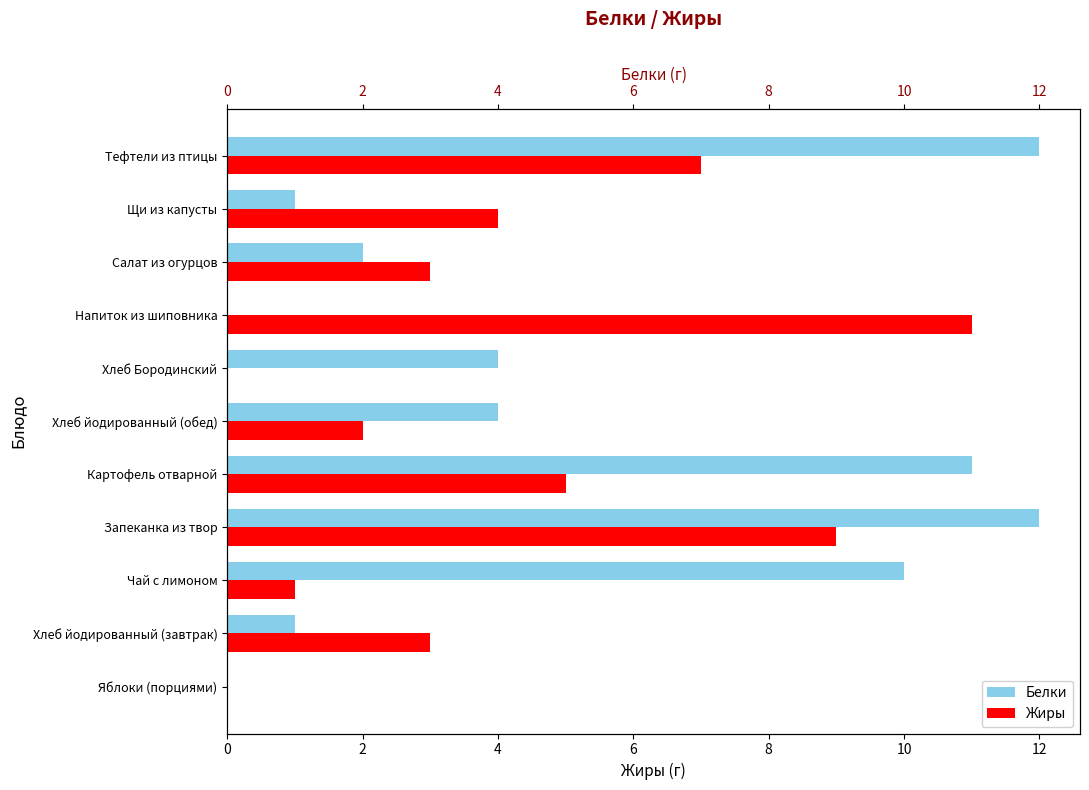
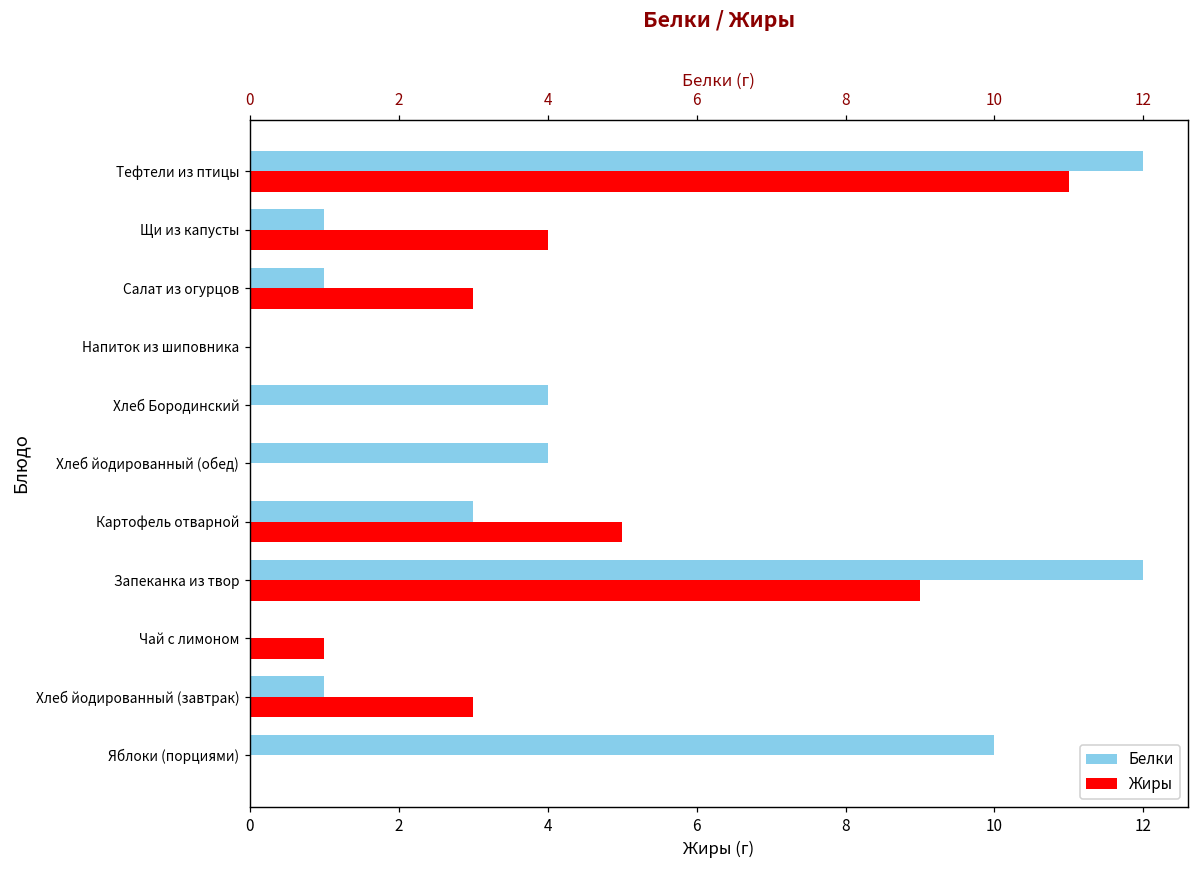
  {
    "Белки": {
      "Тефтели из птицы": 12,
      "Щи из капусты": 1,
-     "Салат из огурцов": 2,
+     "Салат из огурцов": 1,
      "Напиток из шиповника": 0,
      "Хлеб Бородинский": 4,
      "Хлеб йодированный (обед)": 4,
-     "Картофель отварной": 11,
+     "Картофель отварной": 3,
      "Запеканка из твор": 12,
-     "Чай с лимоном": 10,
+     "Чай с лимоном": 0,
      "Хлеб йодированный (завтрак)": 1,
-     "Яблоки (порциями)": 0
+     "Яблоки (порциями)": 10
    },
    "Жиры": {
-     "Тефтели из птицы": 7,
+     "Тефтели из птицы": 11,
      "Щи из капусты": 4,
      "Салат из огурцов": 3,
-     "Напиток из шиповника": 11,
+     "Напиток из шиповника": 0,
      "Хлеб Бородинский": 0,
-     "Хлеб йодированный (обед)": 2,
+     "Хлеб йодированный (обед)": 0,
      "Картофель отварной": 5,
      "Запеканка из твор": 9,
      "Чай с лимоном": 1,
      "Хлеб йодированный (завтрак)": 3,
      "Яблоки (порциями)": 0
    }
  }
